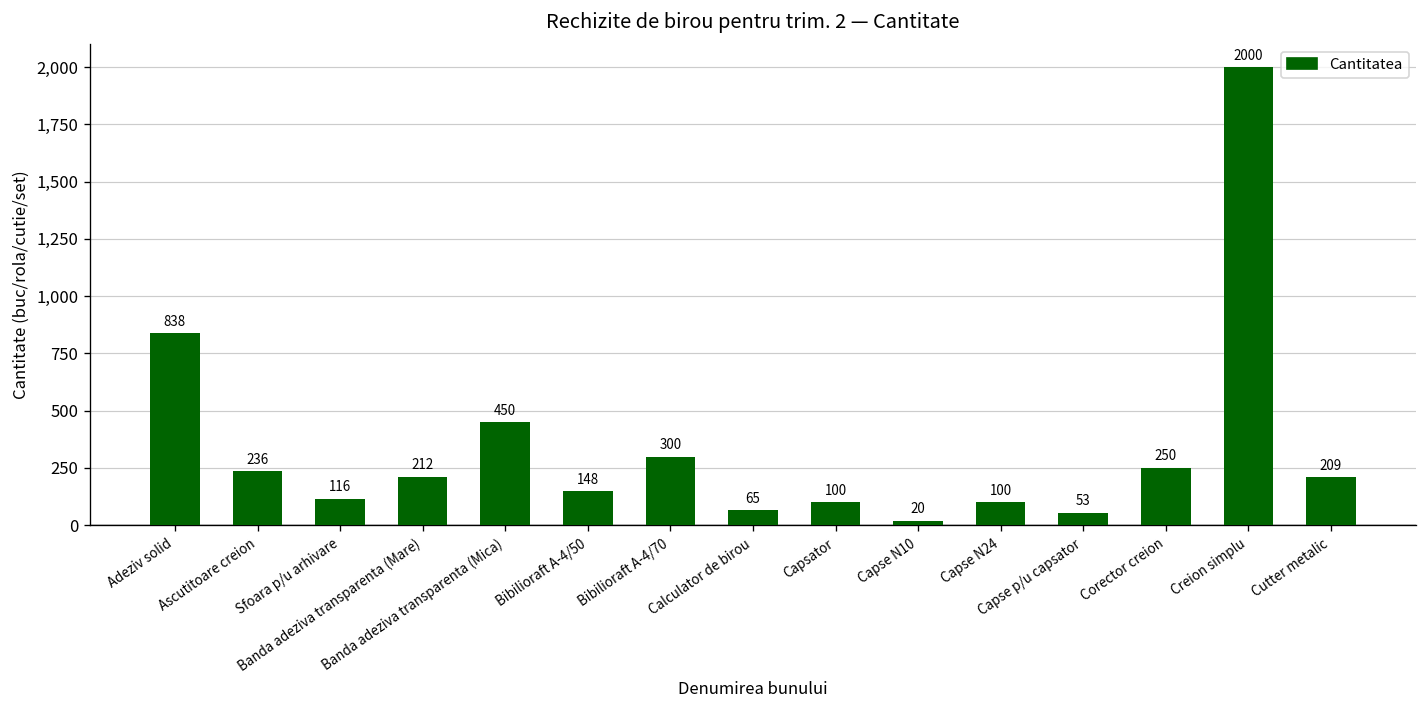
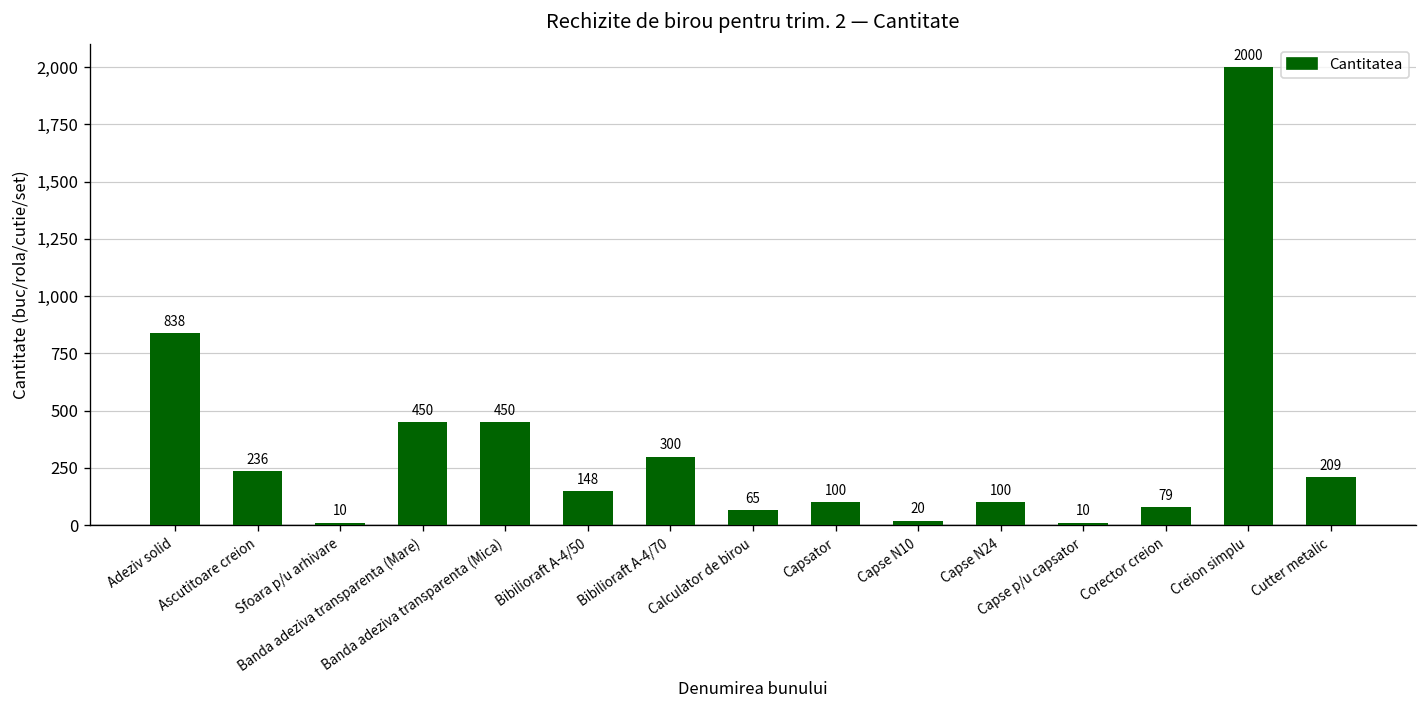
  {
    "Adeziv solid": 838,
    "Ascutitoare creion": 236,
-   "Sfoara p/u arhivare": 116,
-   "Banda adeziva transparenta (Mare)": 212,
+   "Sfoara p/u arhivare": 10,
+   "Banda adeziva transparenta (Mare)": 450,
    "Banda adeziva transparenta (Mica)": 450,
    "Bibilioraft A-4/50": 148,
    "Bibilioraft A-4/70": 300,
    "Calculator de birou": 65,
    "Capsator": 100,
    "Capse N10": 20,
    "Capse N24": 100,
-   "Capse p/u capsator": 53,
-   "Corector creion": 250,
+   "Capse p/u capsator": 10,
+   "Corector creion": 79,
    "Creion simplu": 2000,
    "Cutter metalic": 209
  }
